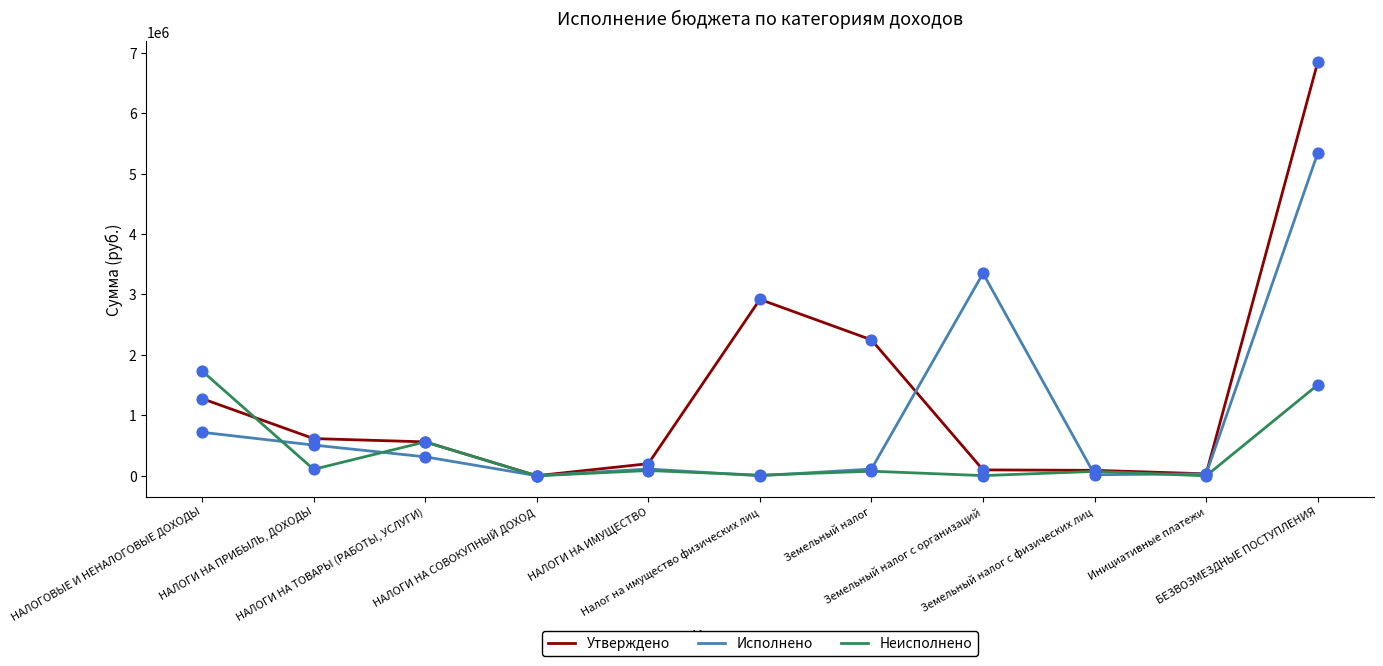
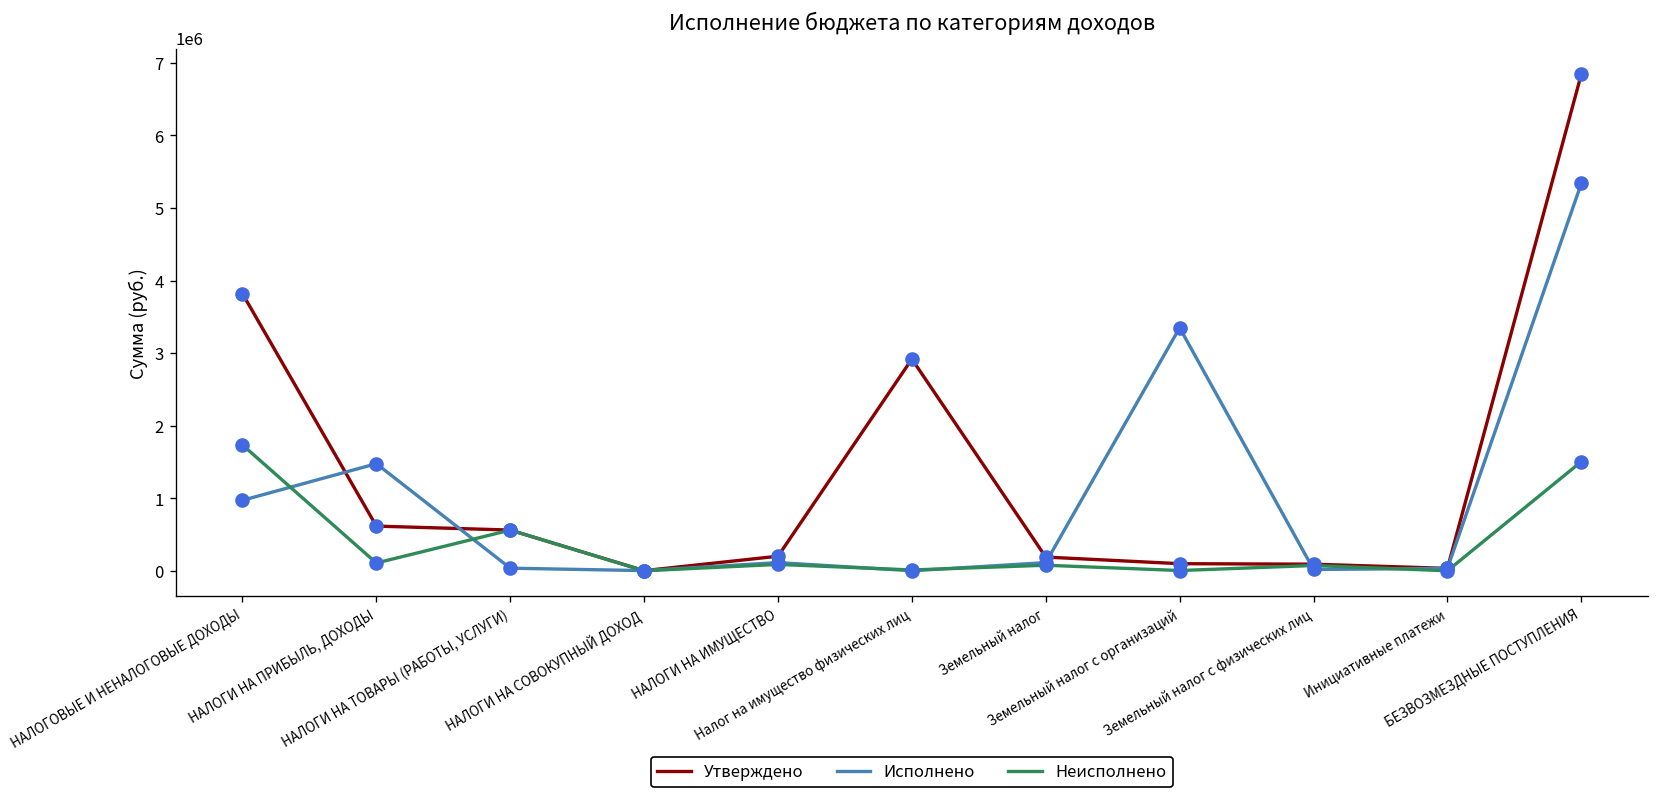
  {
    "Утверждено": {
-     "НАЛОГОВЫЕ И НЕНАЛОГОВЫЕ ДОХОДЫ": 1300000,
+     "НАЛОГОВЫЕ И НЕНАЛОГОВЫЕ ДОХОДЫ": 3800000,
      "НАЛОГИ НА ПРИБЫЛЬ, ДОХОДЫ": 600000,
      "НАЛОГИ НА ИМУЩЕСТВО": 200000,
      "Налог на имущество физических лиц": 2900000,
-     "Земельный налог": 2200000,
+     "Земельный налог": 200000,
      "Земельный налог с организаций": 100000,
      "БЕЗВОЗМЕЗДНЫЕ ПОСТУПЛЕНИЯ": 6800000
    },
    "Исполнено": {
-     "НАЛОГОВЫЕ И НЕНАЛОГОВЫЕ ДОХОДЫ": 700000,
-     "НАЛОГИ НА ПРИБЫЛЬ, ДОХОДЫ": 500000,
-     "НАЛОГИ НА ТОВАРЫ (РАБОТЫ, УСЛУГИ)": 300000,
+     "НАЛОГОВЫЕ И НЕНАЛОГОВЫЕ ДОХОДЫ": 1000000,
+     "НАЛОГИ НА ПРИБЫЛЬ, ДОХОДЫ": 1500000,
+     "НАЛОГИ НА ТОВАРЫ (РАБОТЫ, УСЛУГИ)": 0,
      "Земельный налог с организаций": 3300000,
      "Земельный налог с физических лиц": 0,
      "БЕЗВОЗМЕЗДНЫЕ ПОСТУПЛЕНИЯ": 5300000
    },
    "Неисполнено": {
      "НАЛОГОВЫЕ И НЕНАЛОГОВЫЕ ДОХОДЫ": 1700000,
      "НАЛОГИ НА ПРИБЫЛЬ, ДОХОДЫ": 100000,
      "Земельный налог с организаций": 0,
      "БЕЗВОЗМЕЗДНЫЕ ПОСТУПЛЕНИЯ": 1500000
    }
  }
